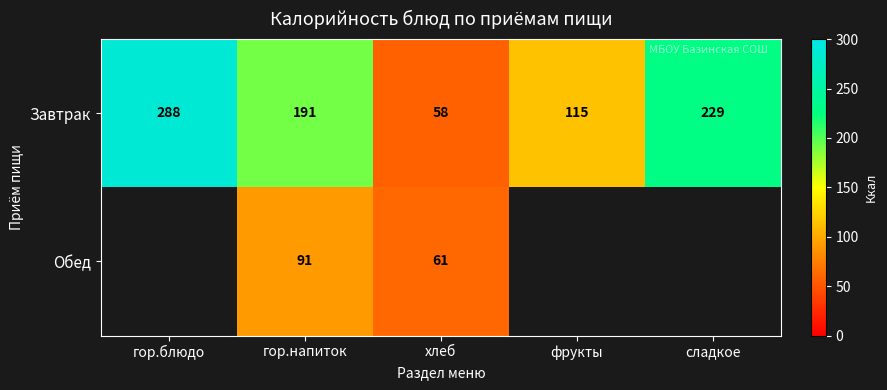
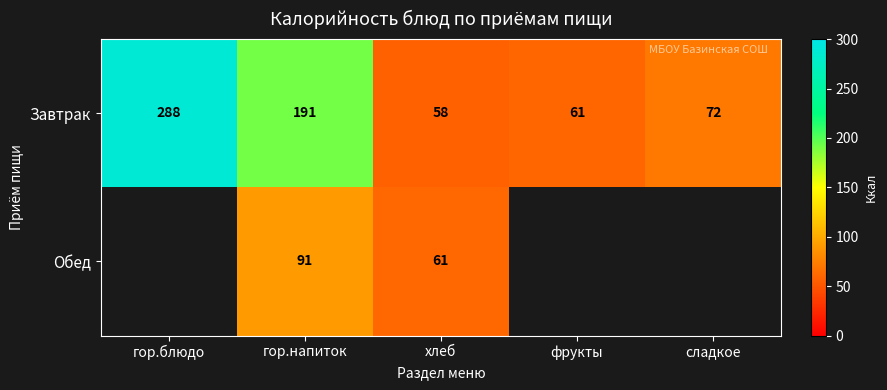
  {
    "Завтрак": {
      "гор.блюдо": 288,
      "гор.напиток": 191,
      "хлеб": 58,
-     "фрукты": 115,
-     "сладкое": 229
+     "фрукты": 61,
+     "сладкое": 72
    },
    "Обед": {
      "гор.напиток": 91,
      "хлеб": 61
    }
  }
